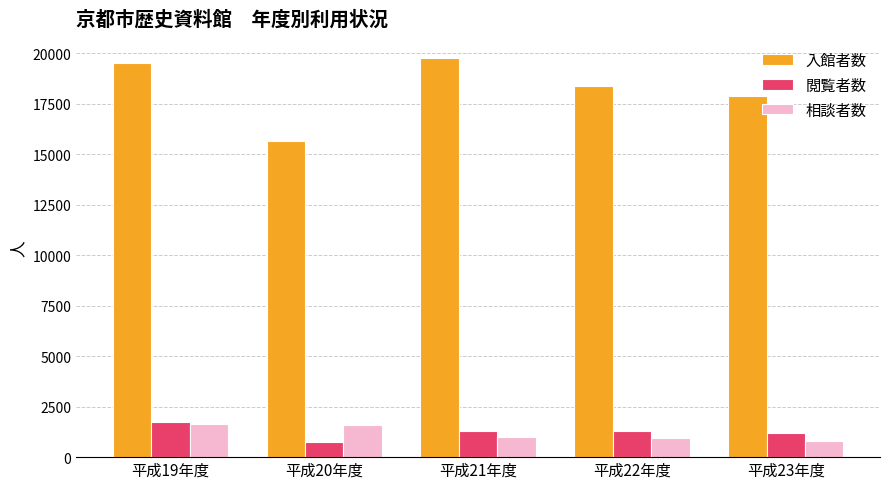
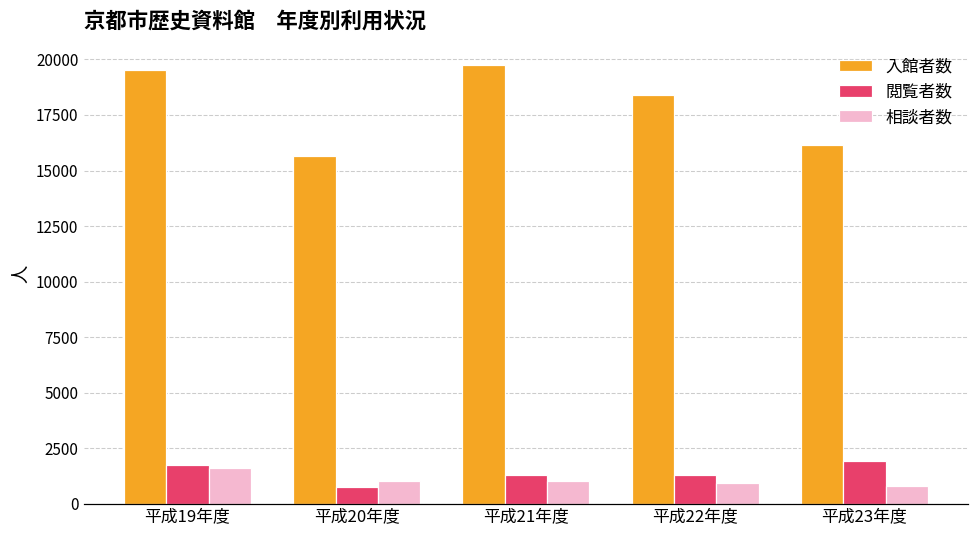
  {
    "入館者数": {
      "平成19年度": 19500,
      "平成20年度": 15600,
      "平成21年度": 19700,
      "平成22年度": 18400,
-     "平成23年度": 17900
+     "平成23年度": 16200
    },
    "閲覧者数": {
      "平成19年度": 1700,
      "平成20年度": 800,
      "平成21年度": 1300,
      "平成22年度": 1300,
-     "平成23年度": 1200
+     "平成23年度": 2000
    },
    "相談者数": {
      "平成19年度": 1600,
-     "平成20年度": 1600,
+     "平成20年度": 1000,
      "平成21年度": 1000,
      "平成22年度": 900,
      "平成23年度": 800
    }
  }
